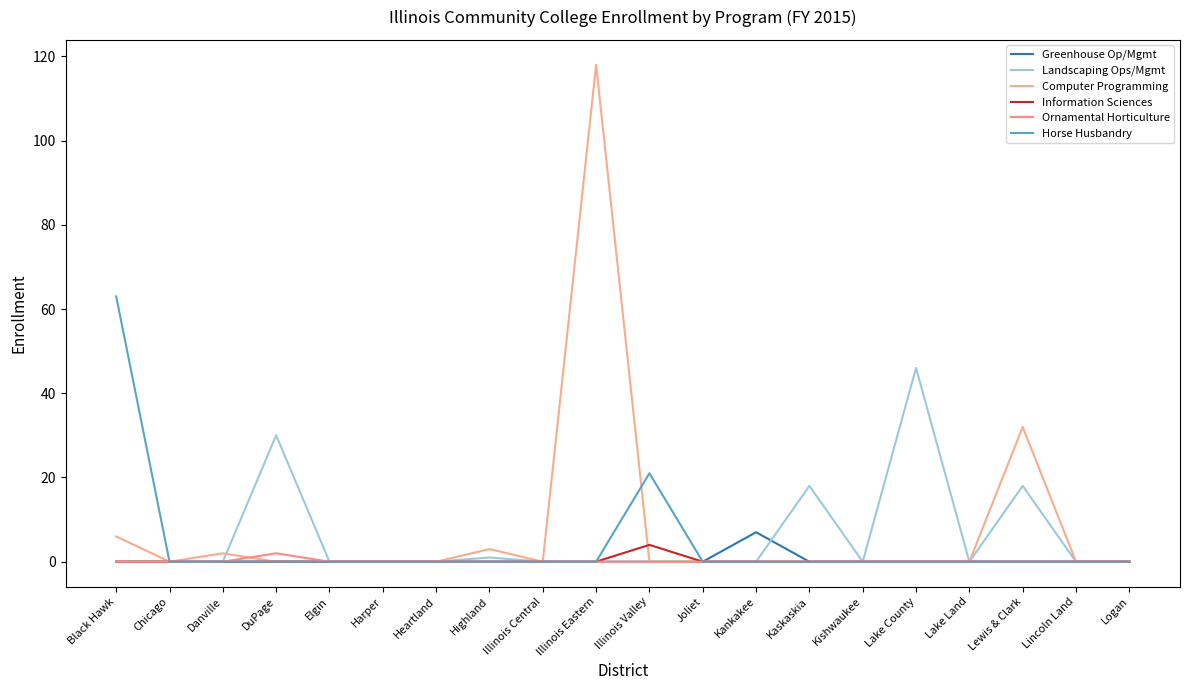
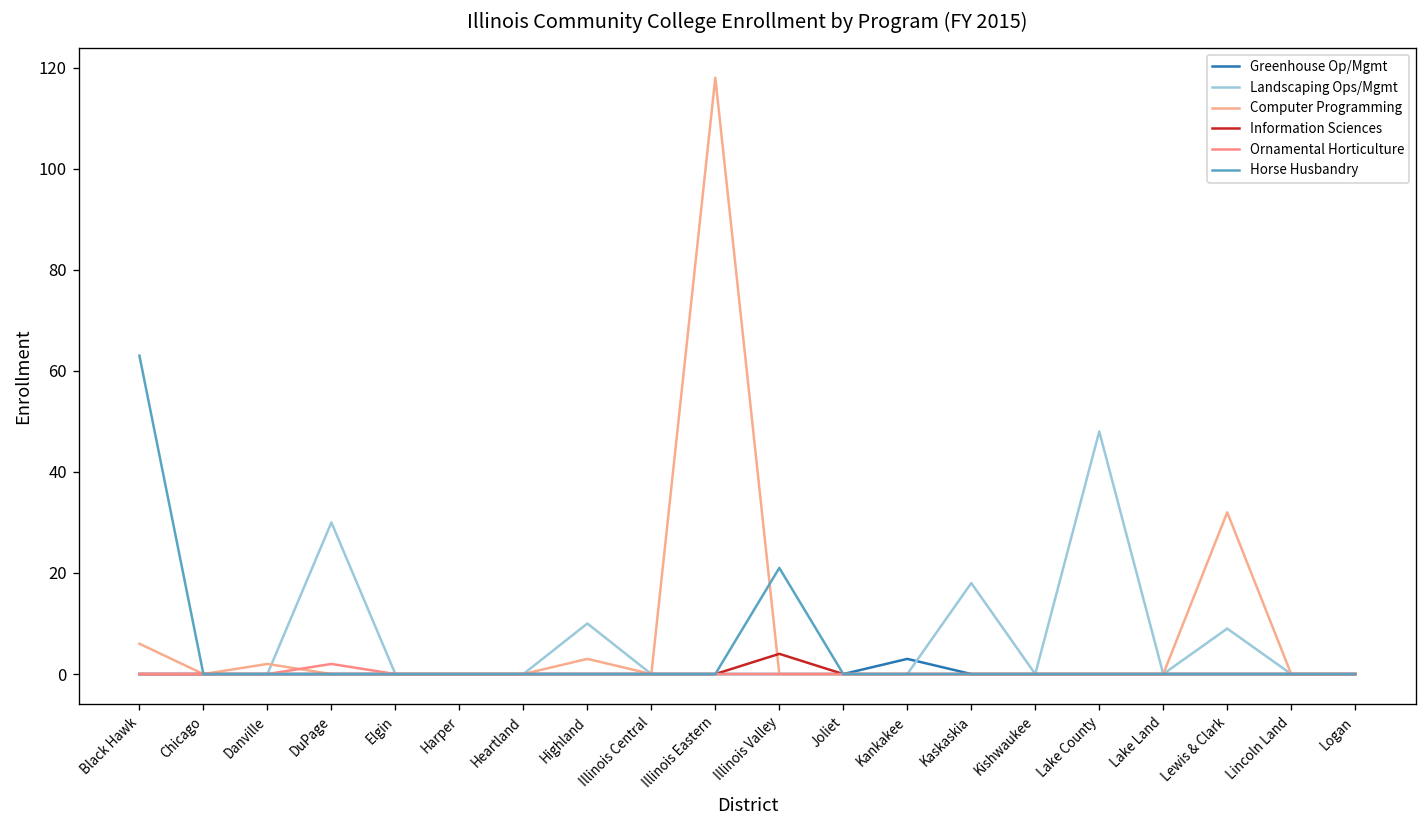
  {
    "Greenhouse Op/Mgmt": {
-     "Kankakee": 7
+     "Kankakee": 3
    },
    "Landscaping Ops/Mgmt": {
      "DuPage": 30,
-     "Highland": 1,
+     "Highland": 10,
      "Kaskaskia": 18,
-     "Lake County": 46,
-     "Lewis & Clark": 18
+     "Lake County": 48,
+     "Lewis & Clark": 9
    },
    "Information Sciences": {
      "Illinois Valley": 4
    },
    "Horse Husbandry": {
      "Black Hawk": 63,
      "Illinois Valley": 21
    }
  }
